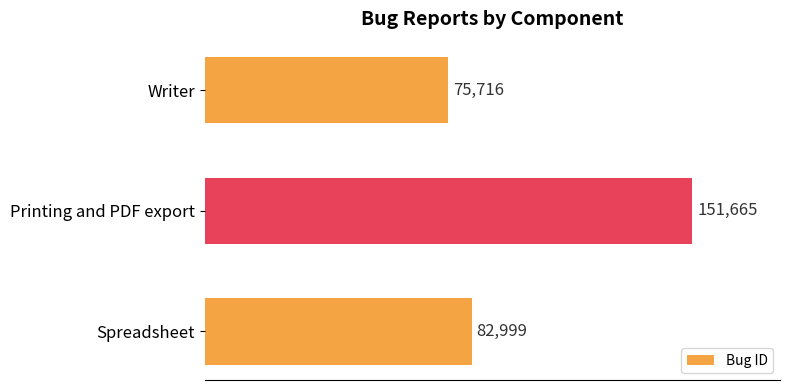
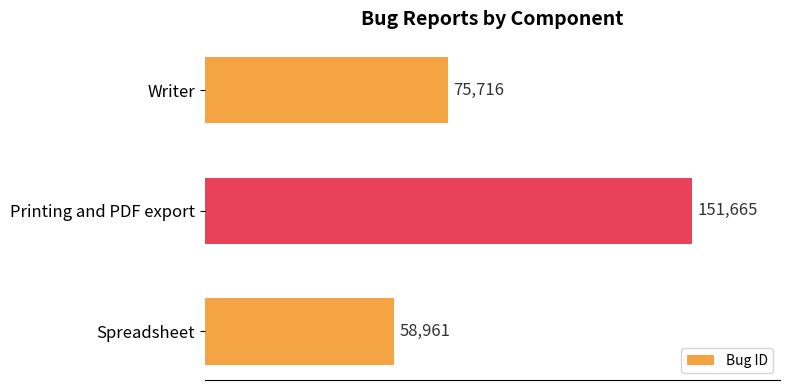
  {
    "Writer": "75,716",
    "Printing and PDF export": "151,665",
-   "Spreadsheet": "82,999"
+   "Spreadsheet": "58,961"
  }
